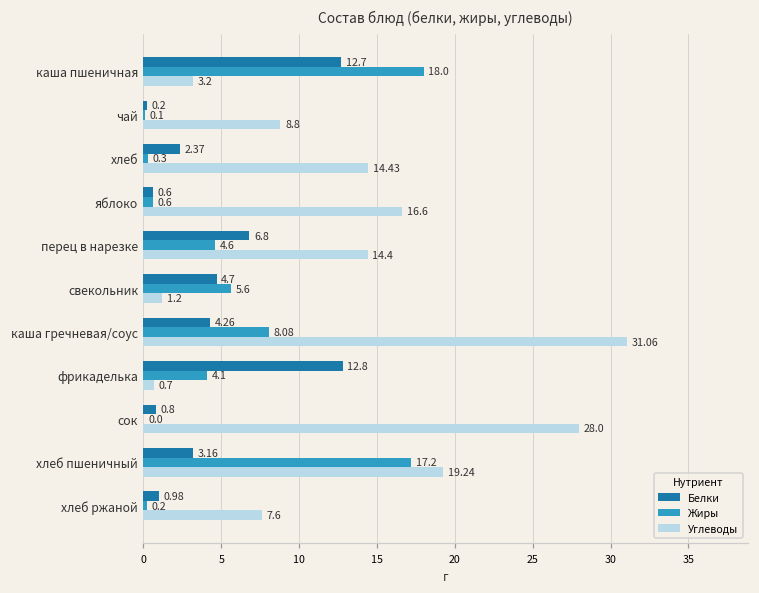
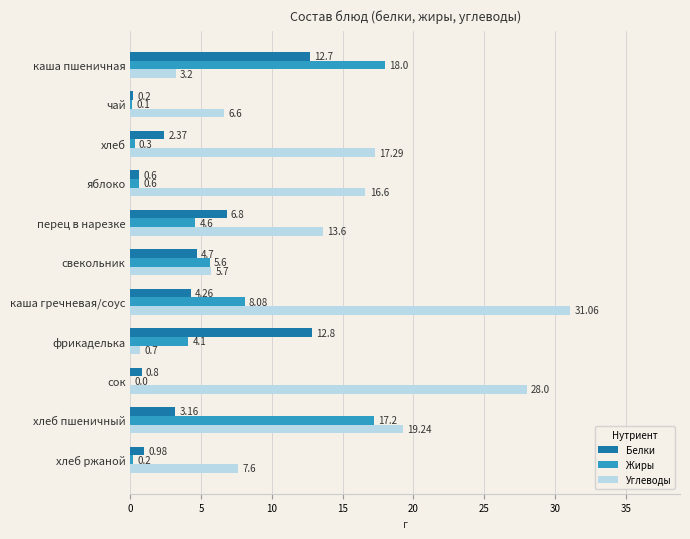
  {
    "Углеводы": {
      "каша пшеничная": 3.2,
-     "чай": 8.8,
-     "хлеб": 14.43,
+     "чай": 6.6,
+     "хлеб": 17.29,
      "яблоко": 16.6,
-     "перец в нарезке": 14.4,
-     "свекольник": 1.2,
+     "перец в нарезке": 13.6,
+     "свекольник": 5.7,
      "каша гречневая/соус": 31.06,
      "фрикаделька": 0.7,
      "сок": 28.0,
      "хлеб пшеничный": 19.24,
      "хлеб ржаной": 7.6
    }
  }
